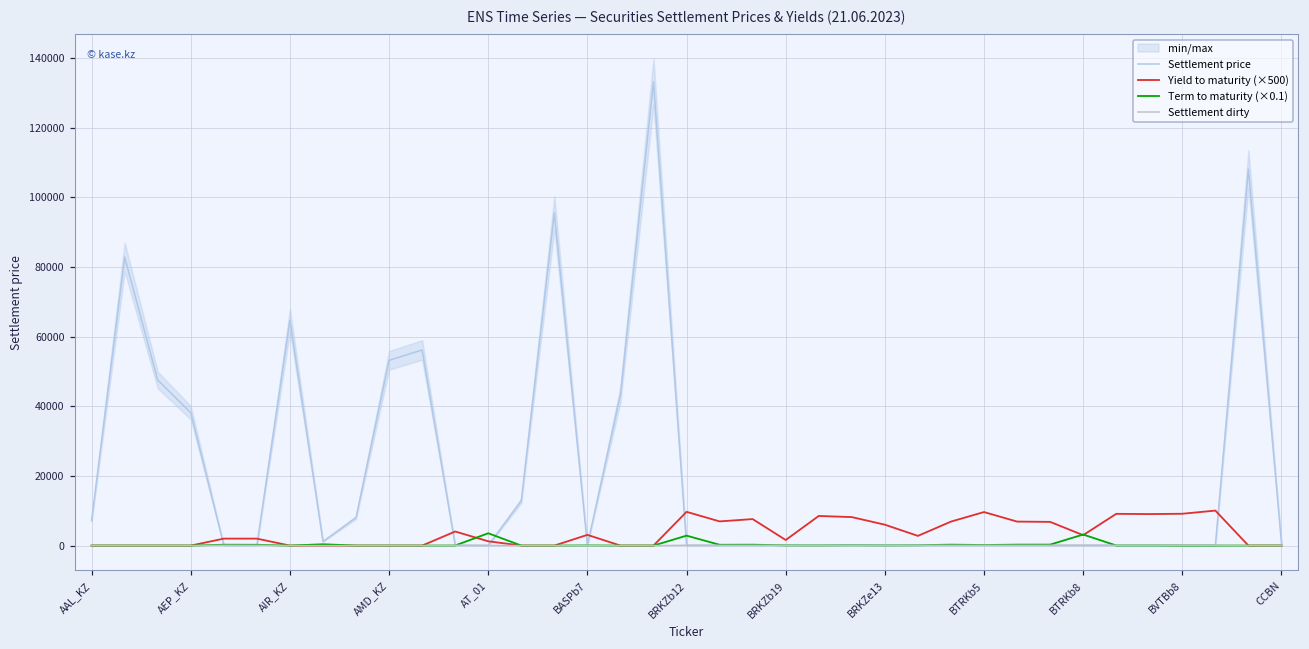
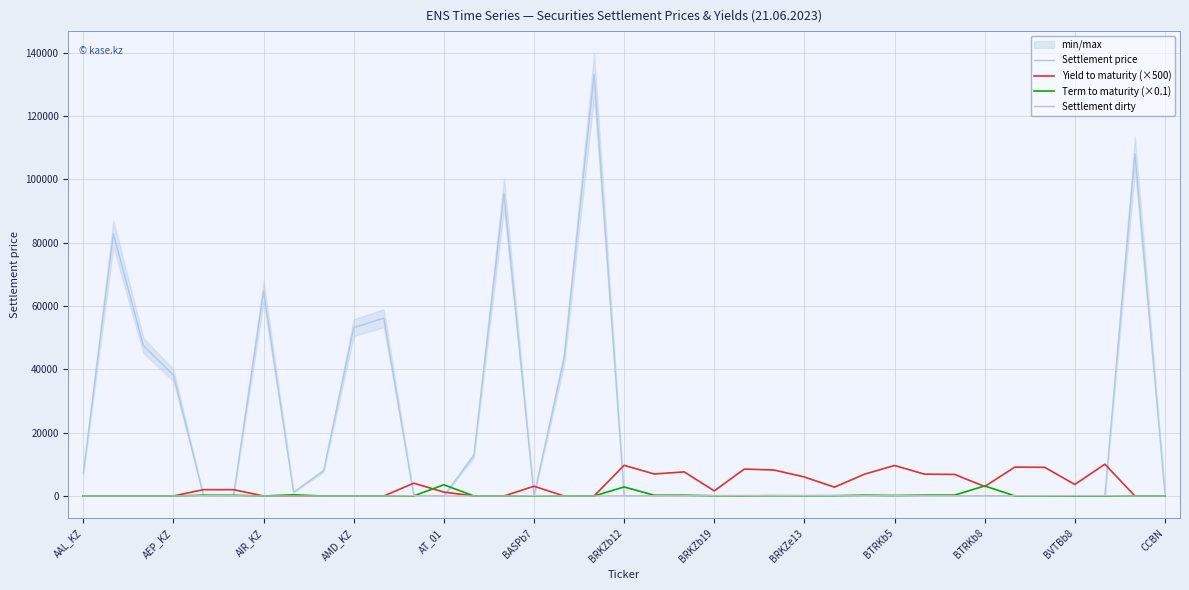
  {
    "Yield to maturity (×500)": {
      "AT_01": 1000,
      "BASPb7": 3000,
      "BRKZb12": 10000,
      "BRKZb19": 2000,
      "BRKZe13": 6000,
      "BTRKb5": 10000,
-     "BVTBb8": 9000
+     "BVTBb8": 4000
    },
    "Term to maturity (×0.1)": {
      "AT_01": 4000,
      "BRKZb12": 3000
    }
  }
